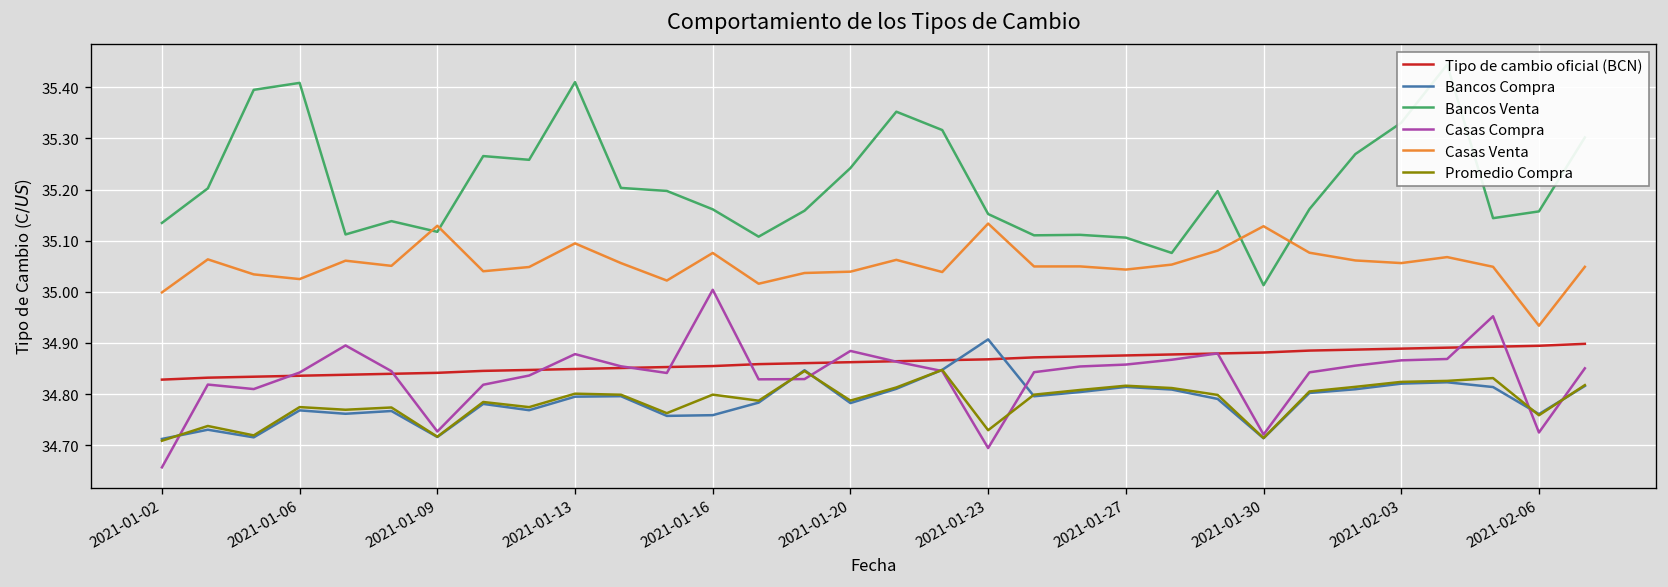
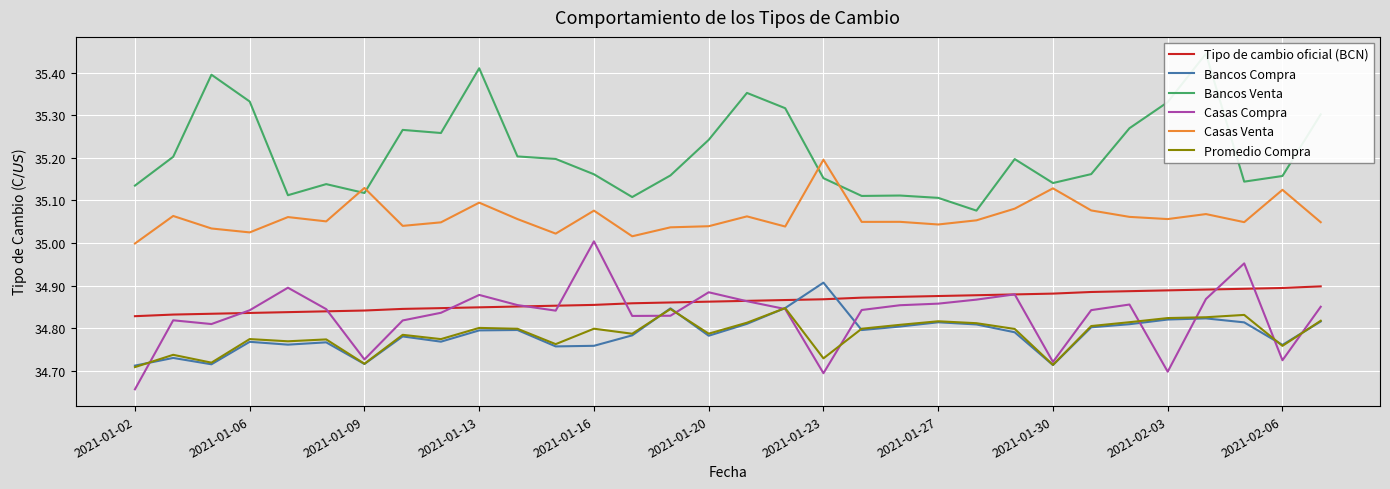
  {
    "Tipo de cambio oficial (BCN)": {
      "2021-01-02": 34.83,
      "2021-01-06": 34.84,
      "2021-01-09": 34.84,
      "2021-01-13": 34.85,
      "2021-01-16": 34.85,
      "2021-01-20": 34.86,
      "2021-01-23": 34.87,
      "2021-01-27": 34.88,
      "2021-01-30": 34.88,
      "2021-02-03": 34.89,
      "2021-02-06": 34.89
    },
    "Bancos Compra": {
      "2021-01-06": 34.77,
      "2021-01-16": 34.76,
      "2021-01-23": 34.91
    },
    "Bancos Venta": {
      "2021-01-02": 35.13,
-     "2021-01-06": 35.41,
+     "2021-01-06": 35.33,
      "2021-01-09": 35.12,
      "2021-01-13": 35.41,
      "2021-01-16": 35.16,
      "2021-01-20": 35.24,
      "2021-01-23": 35.15,
      "2021-01-27": 35.11,
-     "2021-01-30": 35.01,
+     "2021-01-30": 35.14,
      "2021-02-06": 35.16
    },
    "Casas Compra": {
      "2021-01-02": 34.66,
      "2021-01-06": 34.84,
      "2021-01-09": 34.73,
      "2021-01-13": 34.88,
      "2021-01-16": 35.00,
      "2021-01-20": 34.88,
      "2021-01-23": 34.69,
      "2021-01-27": 34.86,
      "2021-01-30": 34.72,
-     "2021-02-03": 34.87,
+     "2021-02-03": 34.70,
      "2021-02-06": 34.72
    },
    "Casas Venta": {
      "2021-01-02": 35.00,
      "2021-01-06": 35.02,
      "2021-01-09": 35.13,
      "2021-01-13": 35.09,
      "2021-01-16": 35.08,
      "2021-01-20": 35.04,
-     "2021-01-23": 35.13,
+     "2021-01-23": 35.20,
      "2021-01-27": 35.04,
      "2021-01-30": 35.13,
      "2021-02-03": 35.06,
-     "2021-02-06": 34.93
+     "2021-02-06": 35.12
    },
    "Promedio Compra": {
      "2021-01-06": 34.77,
      "2021-01-16": 34.80,
      "2021-01-23": 34.73
    }
  }
